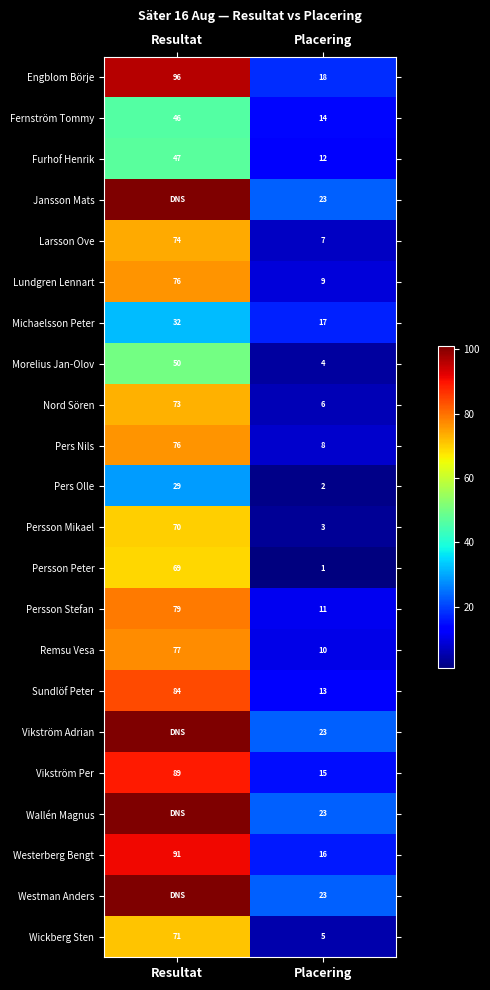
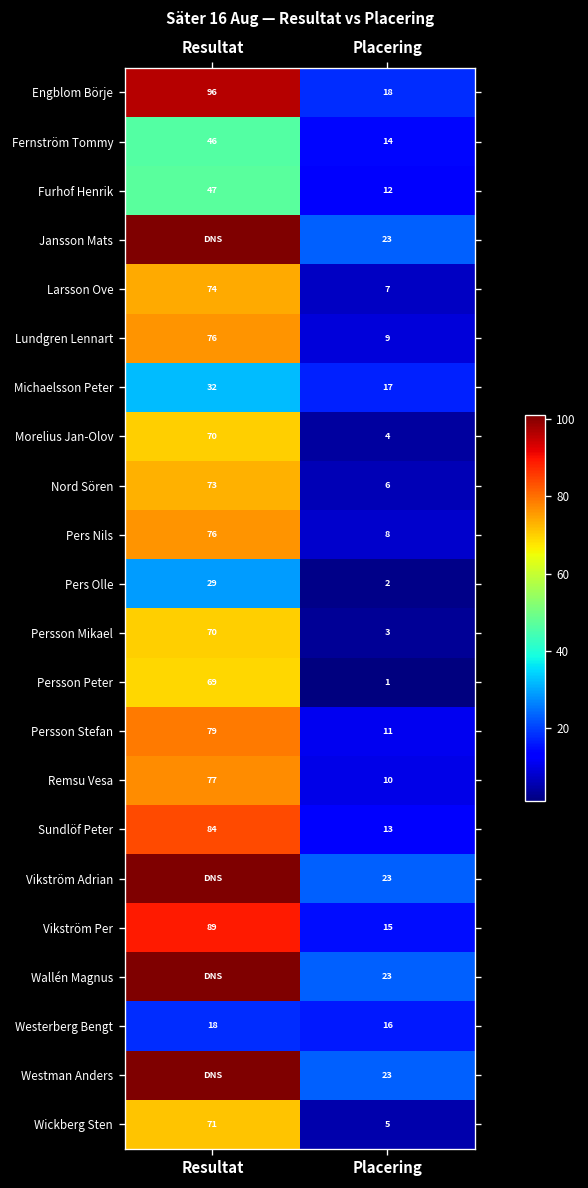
  {
    "Engblom Börje": {
      "Resultat": 96,
      "Placering": 18
    },
    "Fernström Tommy": {
      "Resultat": 46,
      "Placering": 14
    },
    "Furhof Henrik": {
      "Resultat": 47,
      "Placering": 12
    },
    "Jansson Mats": {
      "Placering": 23
    },
    "Larsson Ove": {
      "Resultat": 74,
      "Placering": 7
    },
    "Lundgren Lennart": {
      "Resultat": 76,
      "Placering": 9
    },
    "Michaelsson Peter": {
      "Resultat": 32,
      "Placering": 17
    },
    "Morelius Jan-Olov": {
-     "Resultat": 50,
+     "Resultat": 70,
      "Placering": 4
    },
    "Nord Sören": {
      "Resultat": 73,
      "Placering": 6
    },
    "Pers Nils": {
      "Resultat": 76,
      "Placering": 8
    },
    "Pers Olle": {
      "Resultat": 29,
      "Placering": 2
    },
    "Persson Mikael": {
      "Resultat": 70,
      "Placering": 3
    },
    "Persson Peter": {
      "Resultat": 69,
      "Placering": 1
    },
    "Persson Stefan": {
      "Resultat": 79,
      "Placering": 11
    },
    "Remsu Vesa": {
      "Resultat": 77,
      "Placering": 10
    },
    "Sundlöf Peter": {
      "Resultat": 84,
      "Placering": 13
    },
    "Vikström Adrian": {
      "Placering": 23
    },
    "Vikström Per": {
      "Resultat": 89,
      "Placering": 15
    },
    "Wallén Magnus": {
      "Placering": 23
    },
    "Westerberg Bengt": {
-     "Resultat": 91,
+     "Resultat": 18,
      "Placering": 16
    },
    "Westman Anders": {
      "Placering": 23
    },
    "Wickberg Sten": {
      "Resultat": 71,
      "Placering": 5
    }
  }
